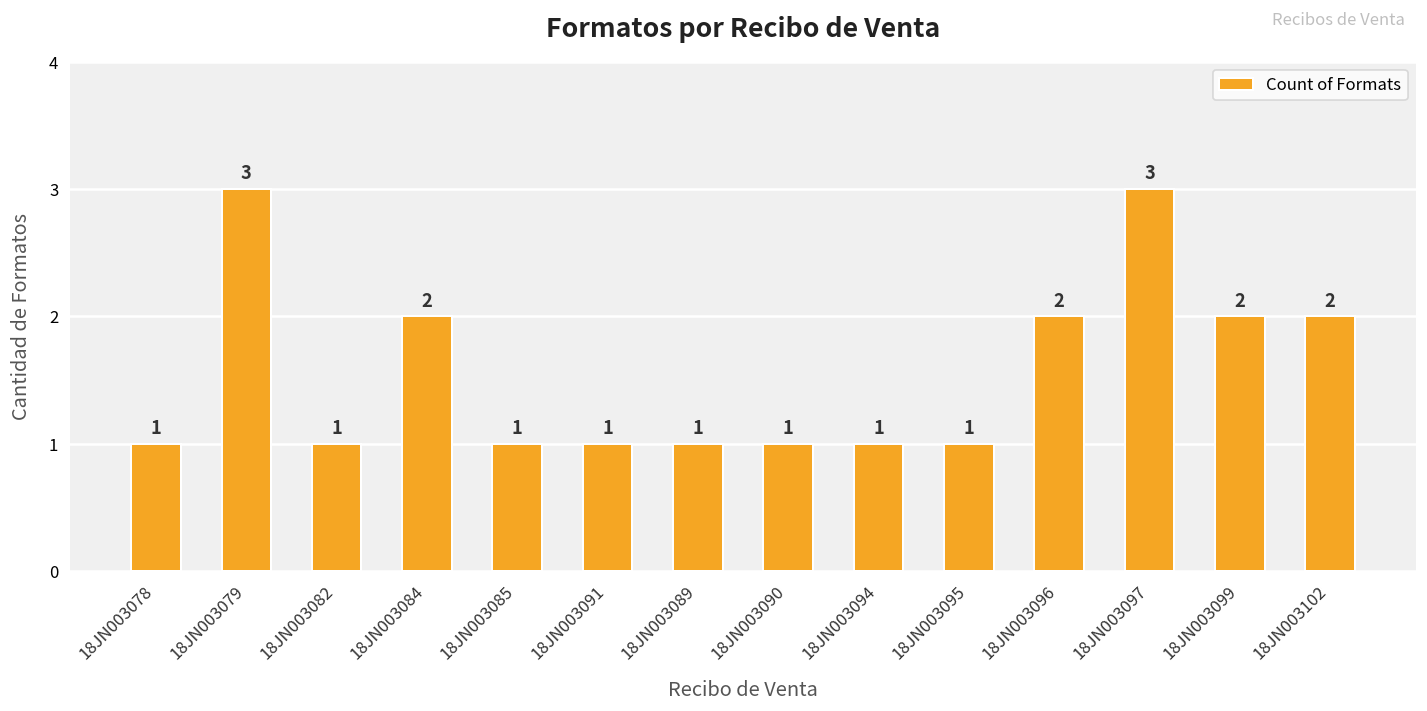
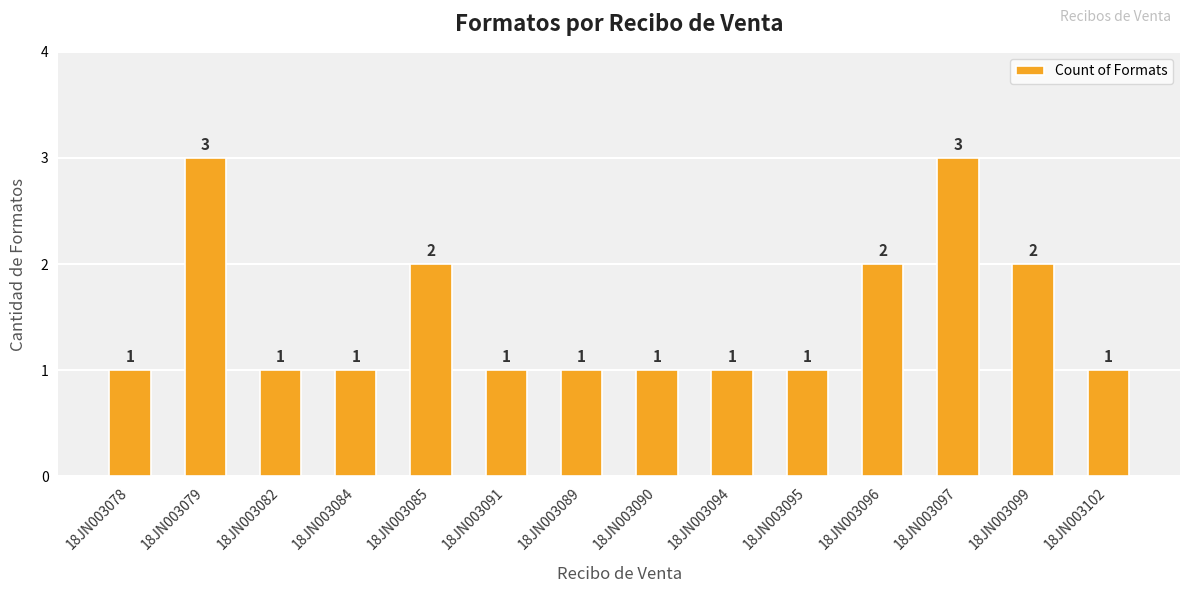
  {
    "18JN003078": 1,
    "18JN003079": 3,
    "18JN003082": 1,
-   "18JN003084": 2,
-   "18JN003085": 1,
+   "18JN003084": 1,
+   "18JN003085": 2,
    "18JN003091": 1,
    "18JN003089": 1,
    "18JN003090": 1,
    "18JN003094": 1,
    "18JN003095": 1,
    "18JN003096": 2,
    "18JN003097": 3,
    "18JN003099": 2,
-   "18JN003102": 2
+   "18JN003102": 1
  }
